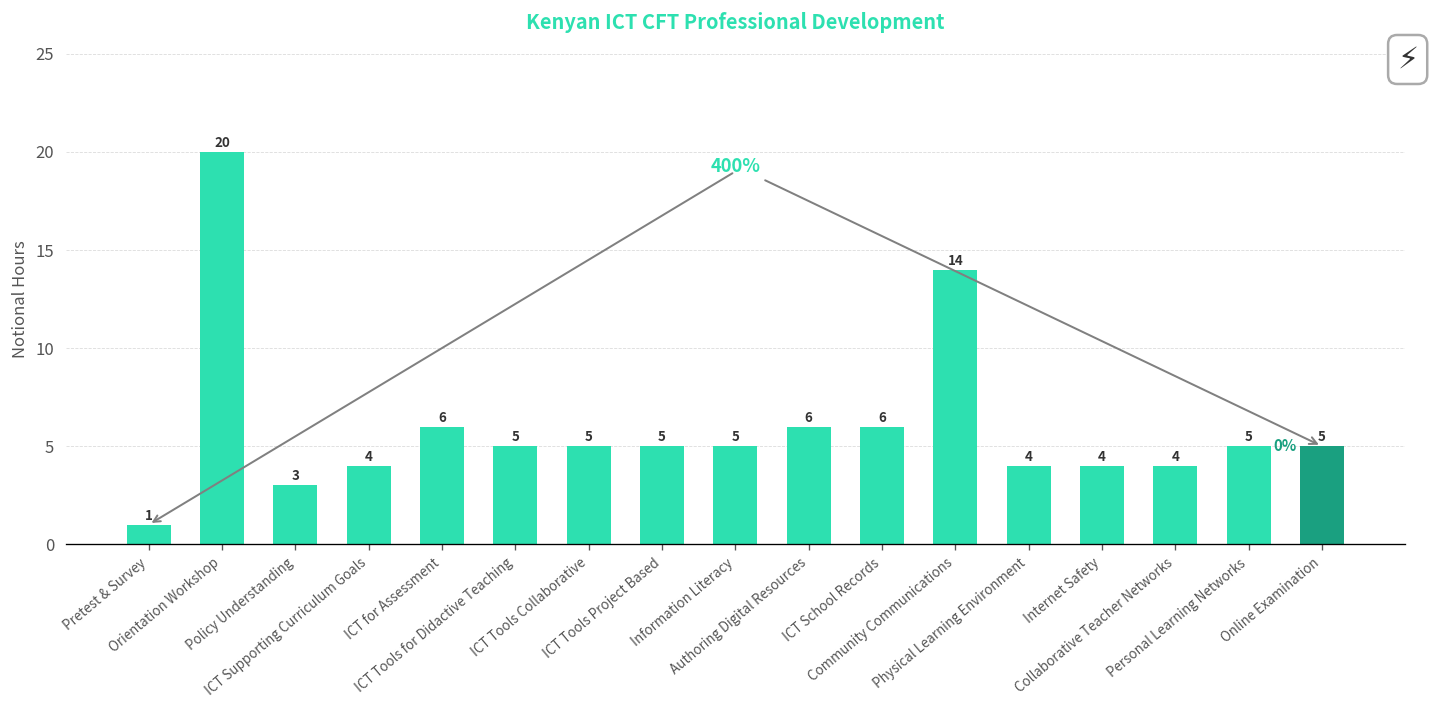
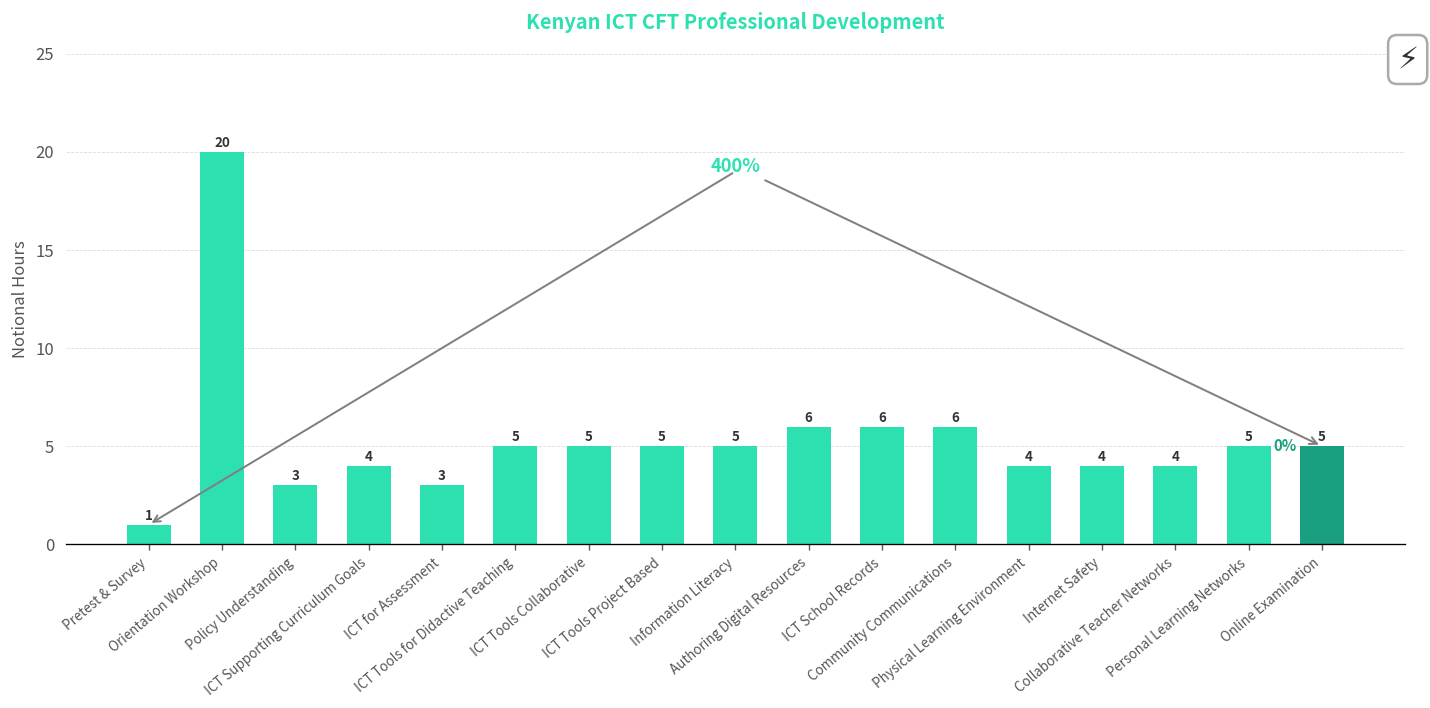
  {
    "Pretest & Survey": 1,
    "Orientation Workshop": 20,
    "Policy Understanding": 3,
    "ICT Supporting Curriculum Goals": 4,
-   "ICT for Assessment": 6,
+   "ICT for Assessment": 3,
    "ICT Tools for Didactive Teaching": 5,
    "ICT Tools Collaborative": 5,
    "ICT Tools Project Based": 5,
-   "Community Communications": 14,
+   "Community Communications": 6,
    "Physical Learning Environment": 4,
    "Internet Safety": 4,
    "Collaborative Teacher Networks": 4,
    "Online Examination": 5
  }
